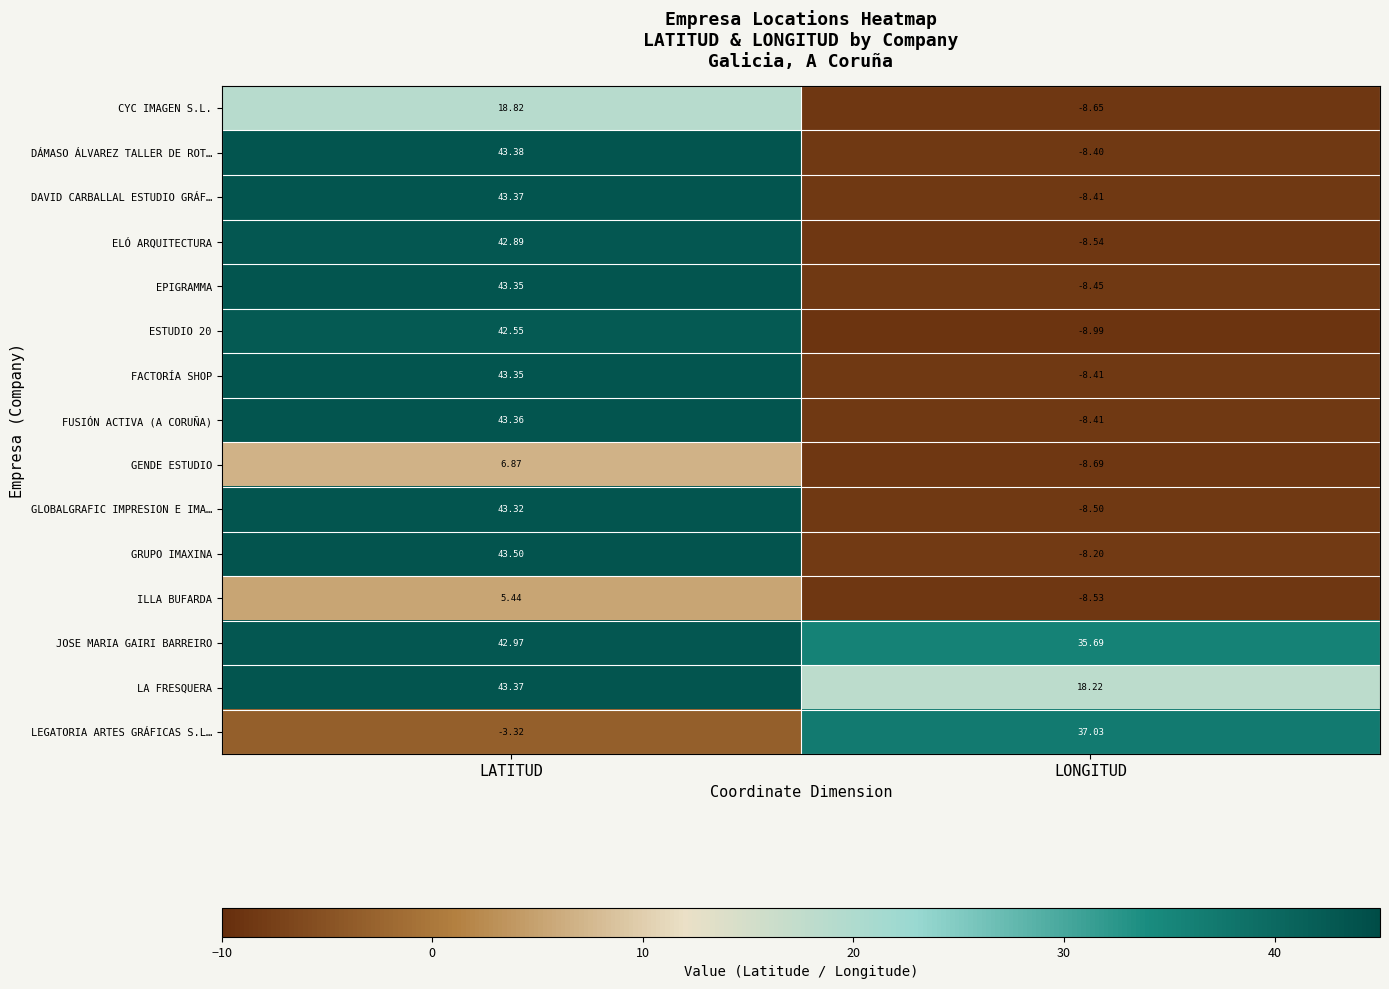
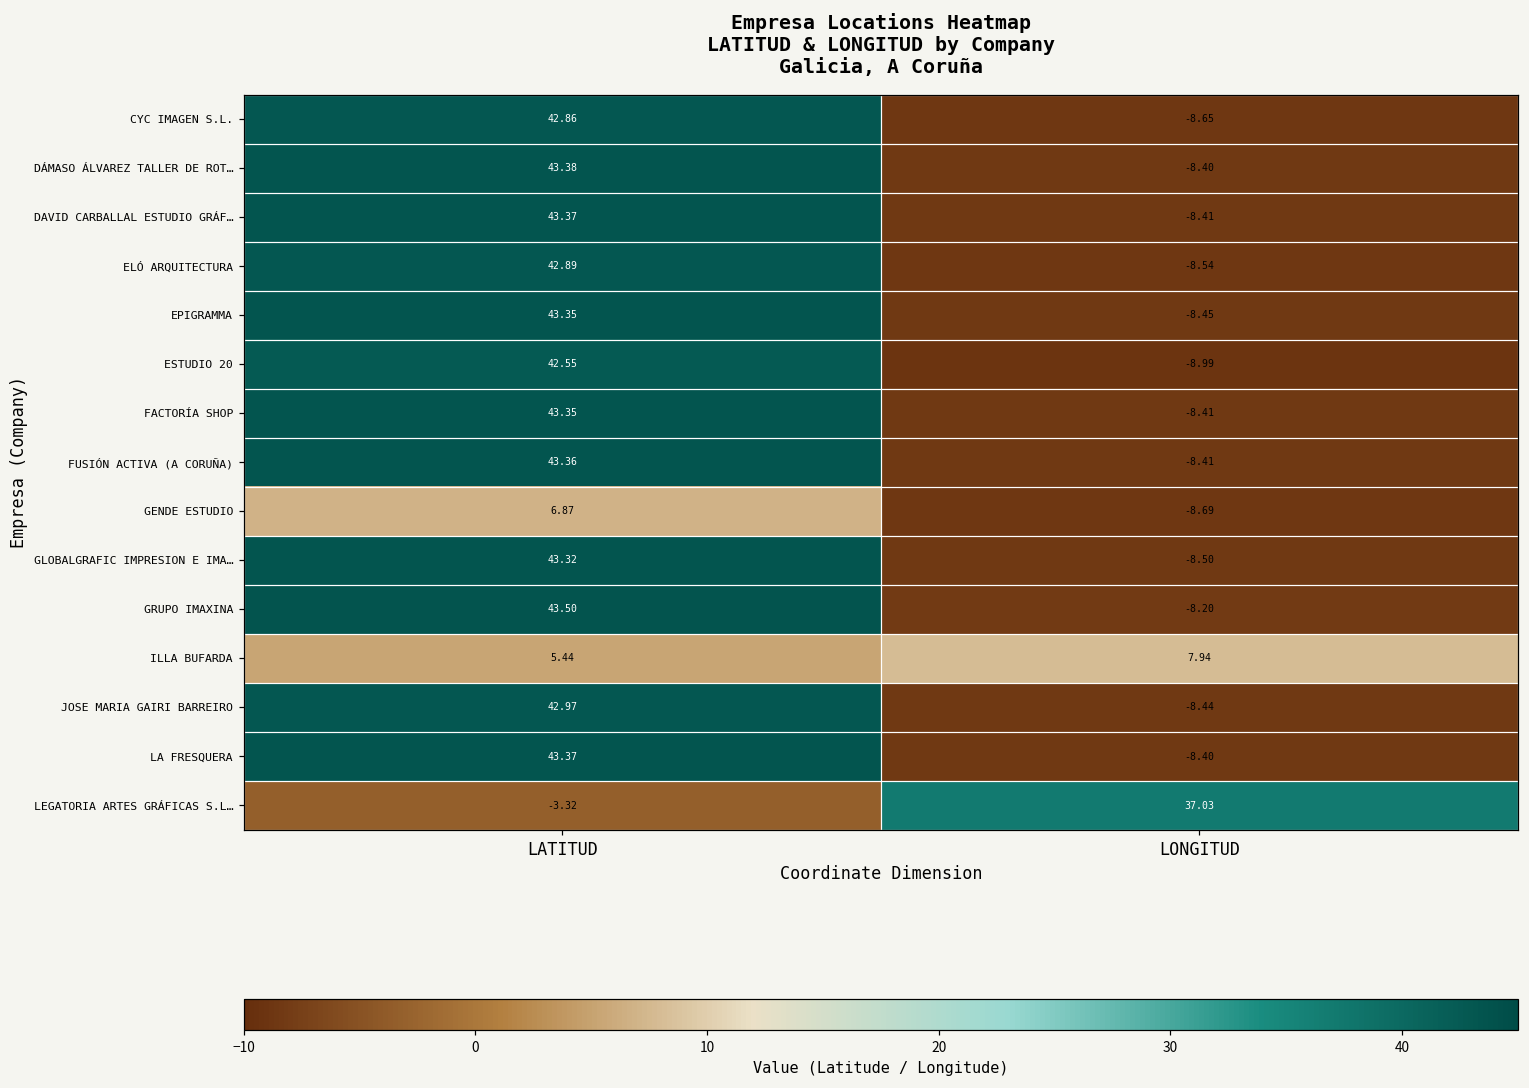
  {
    "CYC IMAGEN S.L.": {
-     "LATITUD": 18.82,
+     "LATITUD": 42.86,
      "LONGITUD": -8.65
    },
    "DÁMASO ÁLVAREZ TALLER DE ROT…": {
      "LATITUD": 43.38,
      "LONGITUD": -8.40
    },
    "DAVID CARBALLAL ESTUDIO GRÁF…": {
      "LATITUD": 43.37,
      "LONGITUD": -8.41
    },
    "ELÓ ARQUITECTURA": {
      "LATITUD": 42.89,
      "LONGITUD": -8.54
    },
    "EPIGRAMMA": {
      "LATITUD": 43.35,
      "LONGITUD": -8.45
    },
    "ESTUDIO 20": {
      "LATITUD": 42.55,
      "LONGITUD": -8.99
    },
    "FACTORÍA SHOP": {
      "LATITUD": 43.35,
      "LONGITUD": -8.41
    },
    "FUSIÓN ACTIVA (A CORUÑA)": {
      "LATITUD": 43.36,
      "LONGITUD": -8.41
    },
    "GENDE ESTUDIO": {
      "LATITUD": 6.87,
      "LONGITUD": -8.69
    },
    "GLOBALGRAFIC IMPRESION E IMA…": {
      "LATITUD": 43.32,
      "LONGITUD": -8.50
    },
    "GRUPO IMAXINA": {
      "LATITUD": 43.50,
      "LONGITUD": -8.20
    },
    "ILLA BUFARDA": {
      "LATITUD": 5.44,
-     "LONGITUD": -8.53
+     "LONGITUD": 7.94
    },
    "JOSE MARIA GAIRI BARREIRO": {
      "LATITUD": 42.97,
-     "LONGITUD": 35.69
+     "LONGITUD": -8.44
    },
    "LA FRESQUERA": {
      "LATITUD": 43.37,
-     "LONGITUD": 18.22
+     "LONGITUD": -8.40
    },
    "LEGATORIA ARTES GRÁFICAS S.L…": {
      "LATITUD": -3.32,
      "LONGITUD": 37.03
    }
  }
